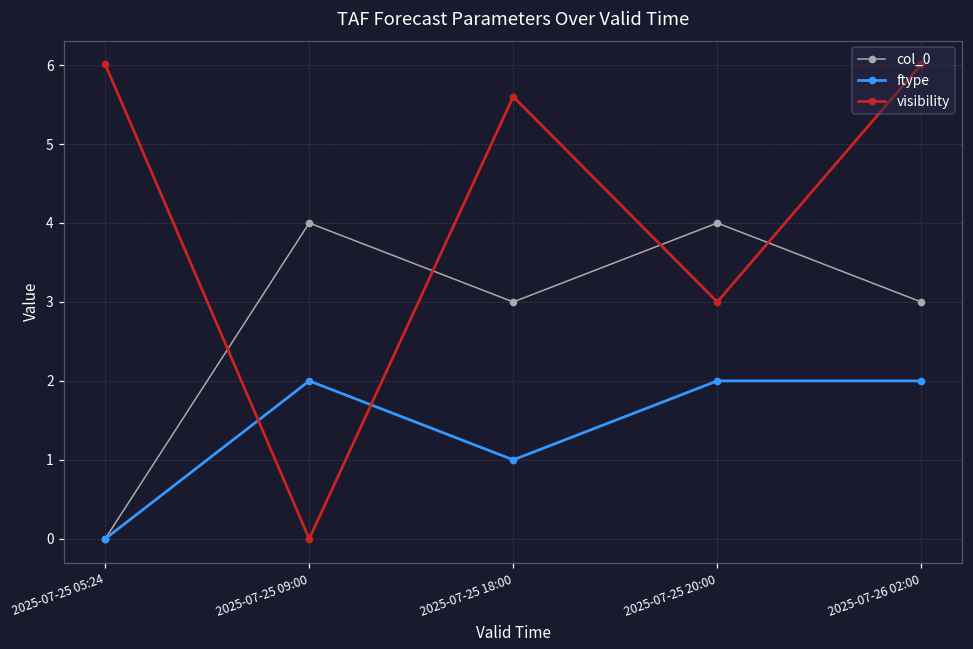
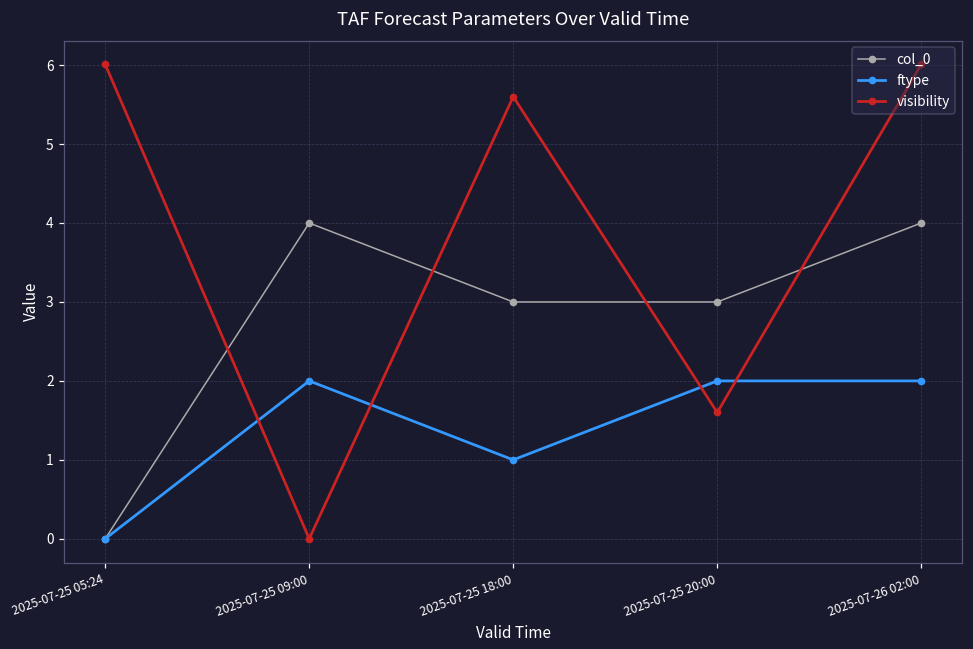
  {
    "col_0": {
      "2025-07-25 09:00": 4,
      "2025-07-25 18:00": 3,
-     "2025-07-25 20:00": 4,
-     "2025-07-26 02:00": 3
+     "2025-07-25 20:00": 3,
+     "2025-07-26 02:00": 4
    },
    "ftype": {
      "2025-07-25 09:00": 2.0,
      "2025-07-25 18:00": 1.0,
      "2025-07-25 20:00": 2.0,
      "2025-07-26 02:00": 2.0
    },
    "visibility": {
      "2025-07-25 05:24": 6.0,
      "2025-07-25 09:00": 0.0,
      "2025-07-25 18:00": 5.6,
-     "2025-07-25 20:00": 3.0
+     "2025-07-25 20:00": 1.6
    }
  }
